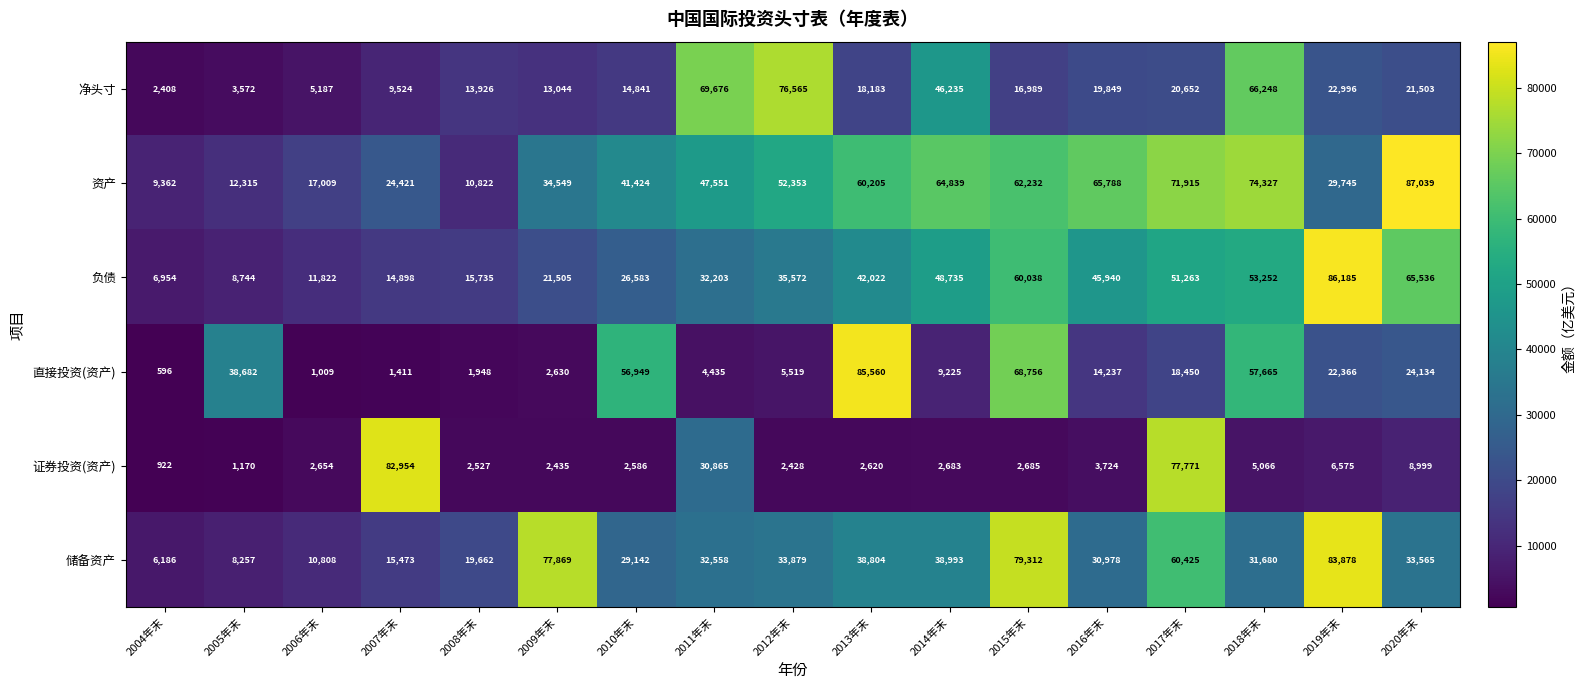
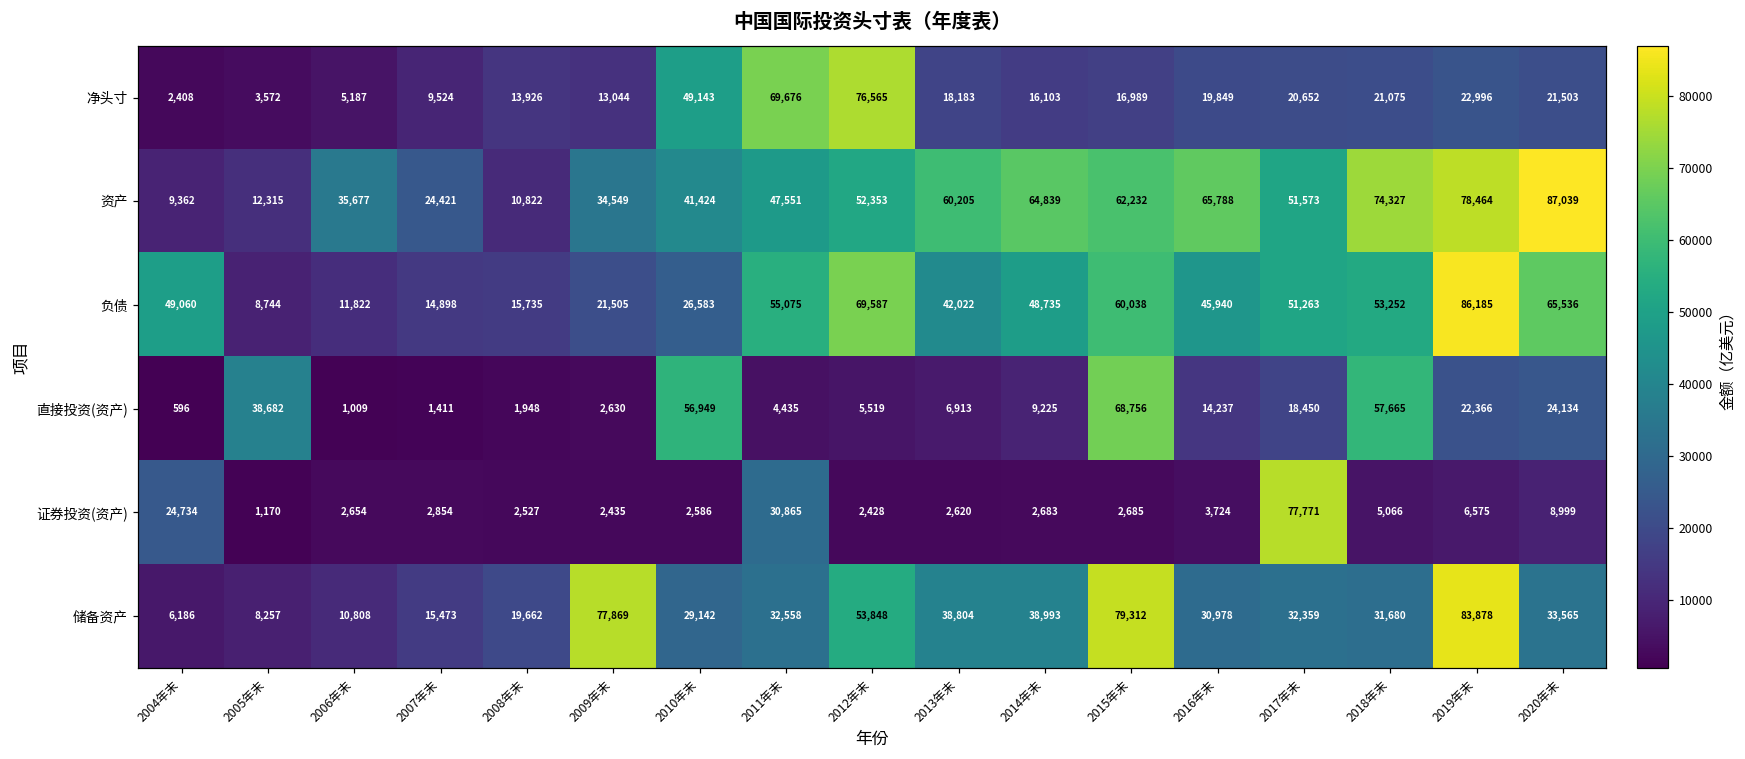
  {
    "净头寸": {
      "2004年末": "2,408",
      "2005年末": "3,572",
      "2006年末": "5,187",
      "2007年末": "9,524",
      "2008年末": "13,926",
      "2009年末": "13,044",
-     "2010年末": "14,841",
+     "2010年末": "49,143",
      "2011年末": "69,676",
      "2012年末": "76,565",
      "2013年末": "18,183",
-     "2014年末": "46,235",
+     "2014年末": "16,103",
      "2015年末": "16,989",
      "2016年末": "19,849",
      "2017年末": "20,652",
-     "2018年末": "66,248",
+     "2018年末": "21,075",
      "2019年末": "22,996",
      "2020年末": "21,503"
    },
    "资产": {
      "2004年末": "9,362",
      "2005年末": "12,315",
-     "2006年末": "17,009",
+     "2006年末": "35,677",
      "2007年末": "24,421",
      "2008年末": "10,822",
      "2009年末": "34,549",
      "2010年末": "41,424",
      "2011年末": "47,551",
      "2012年末": "52,353",
      "2013年末": "60,205",
      "2014年末": "64,839",
      "2015年末": "62,232",
      "2016年末": "65,788",
-     "2017年末": "71,915",
+     "2017年末": "51,573",
      "2018年末": "74,327",
-     "2019年末": "29,745",
+     "2019年末": "78,464",
      "2020年末": "87,039"
    },
    "负债": {
-     "2004年末": "6,954",
+     "2004年末": "49,060",
      "2005年末": "8,744",
      "2006年末": "11,822",
      "2007年末": "14,898",
      "2008年末": "15,735",
      "2009年末": "21,505",
      "2010年末": "26,583",
-     "2011年末": "32,203",
-     "2012年末": "35,572",
+     "2011年末": "55,075",
+     "2012年末": "69,587",
      "2013年末": "42,022",
      "2014年末": "48,735",
      "2015年末": "60,038",
      "2016年末": "45,940",
      "2017年末": "51,263",
      "2018年末": "53,252",
      "2019年末": "86,185",
      "2020年末": "65,536"
    },
    "直接投资(资产)": {
      "2004年末": "596",
      "2005年末": "38,682",
      "2006年末": "1,009",
      "2007年末": "1,411",
      "2008年末": "1,948",
      "2009年末": "2,630",
      "2010年末": "56,949",
      "2011年末": "4,435",
      "2012年末": "5,519",
-     "2013年末": "85,560",
+     "2013年末": "6,913",
      "2014年末": "9,225",
      "2015年末": "68,756",
      "2016年末": "14,237",
      "2017年末": "18,450",
      "2018年末": "57,665",
      "2019年末": "22,366",
      "2020年末": "24,134"
    },
    "证券投资(资产)": {
-     "2004年末": "922",
+     "2004年末": "24,734",
      "2005年末": "1,170",
      "2006年末": "2,654",
-     "2007年末": "82,954",
+     "2007年末": "2,854",
      "2008年末": "2,527",
      "2009年末": "2,435",
      "2010年末": "2,586",
      "2011年末": "30,865",
      "2012年末": "2,428",
      "2013年末": "2,620",
      "2014年末": "2,683",
      "2015年末": "2,685",
      "2016年末": "3,724",
      "2017年末": "77,771",
      "2018年末": "5,066",
      "2019年末": "6,575",
      "2020年末": "8,999"
    },
    "储备资产": {
      "2004年末": "6,186",
      "2005年末": "8,257",
      "2006年末": "10,808",
      "2007年末": "15,473",
      "2008年末": "19,662",
      "2009年末": "77,869",
      "2010年末": "29,142",
      "2011年末": "32,558",
-     "2012年末": "33,879",
+     "2012年末": "53,848",
      "2013年末": "38,804",
      "2014年末": "38,993",
      "2015年末": "79,312",
      "2016年末": "30,978",
-     "2017年末": "60,425",
+     "2017年末": "32,359",
      "2018年末": "31,680",
      "2019年末": "83,878",
      "2020年末": "33,565"
    }
  }
